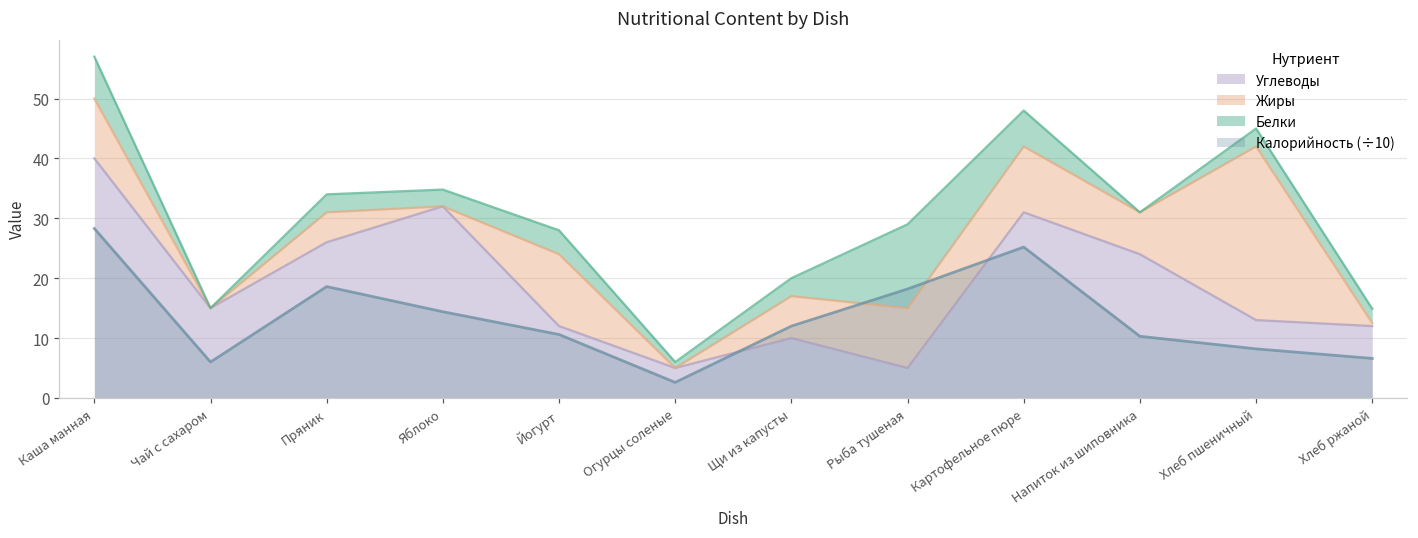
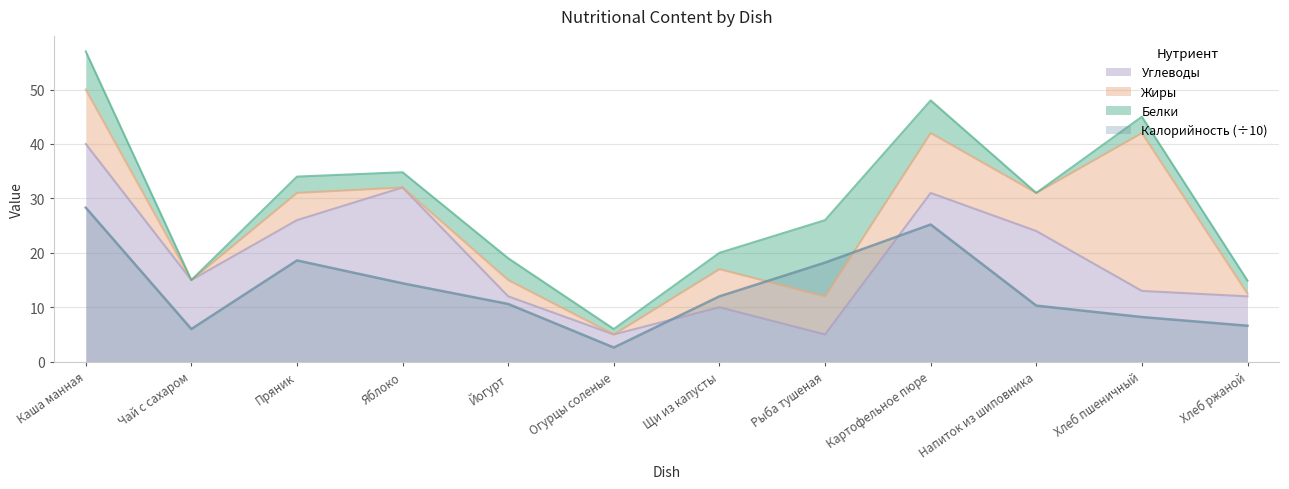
  {
    "Жиры": {
      "Каша манная": 10,
      "Пряник": 5,
-     "Йогурт": 12,
+     "Йогурт": 3,
      "Щи из капусты": 7,
-     "Рыба тушеная": 10,
+     "Рыба тушеная": 7,
      "Картофельное пюре": 11,
      "Хлеб пшеничный": 29,
      "Хлеб ржаной": 1
    }
  }
